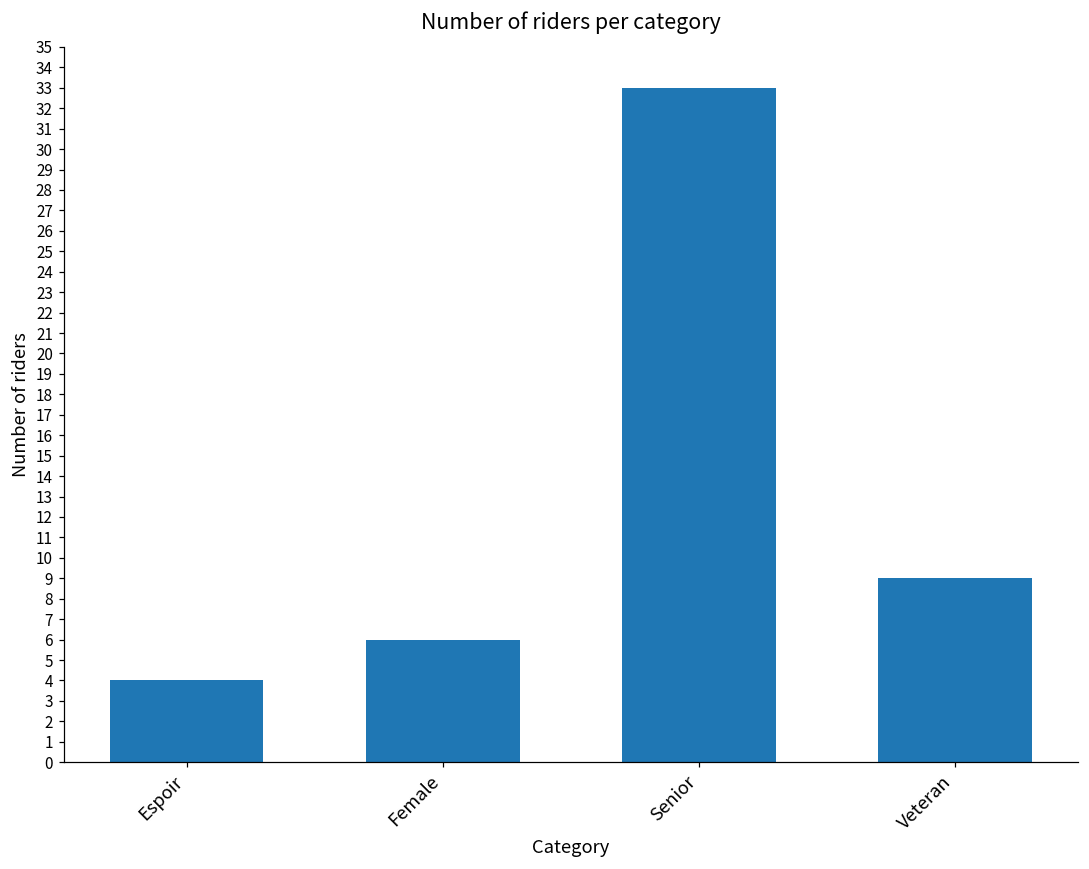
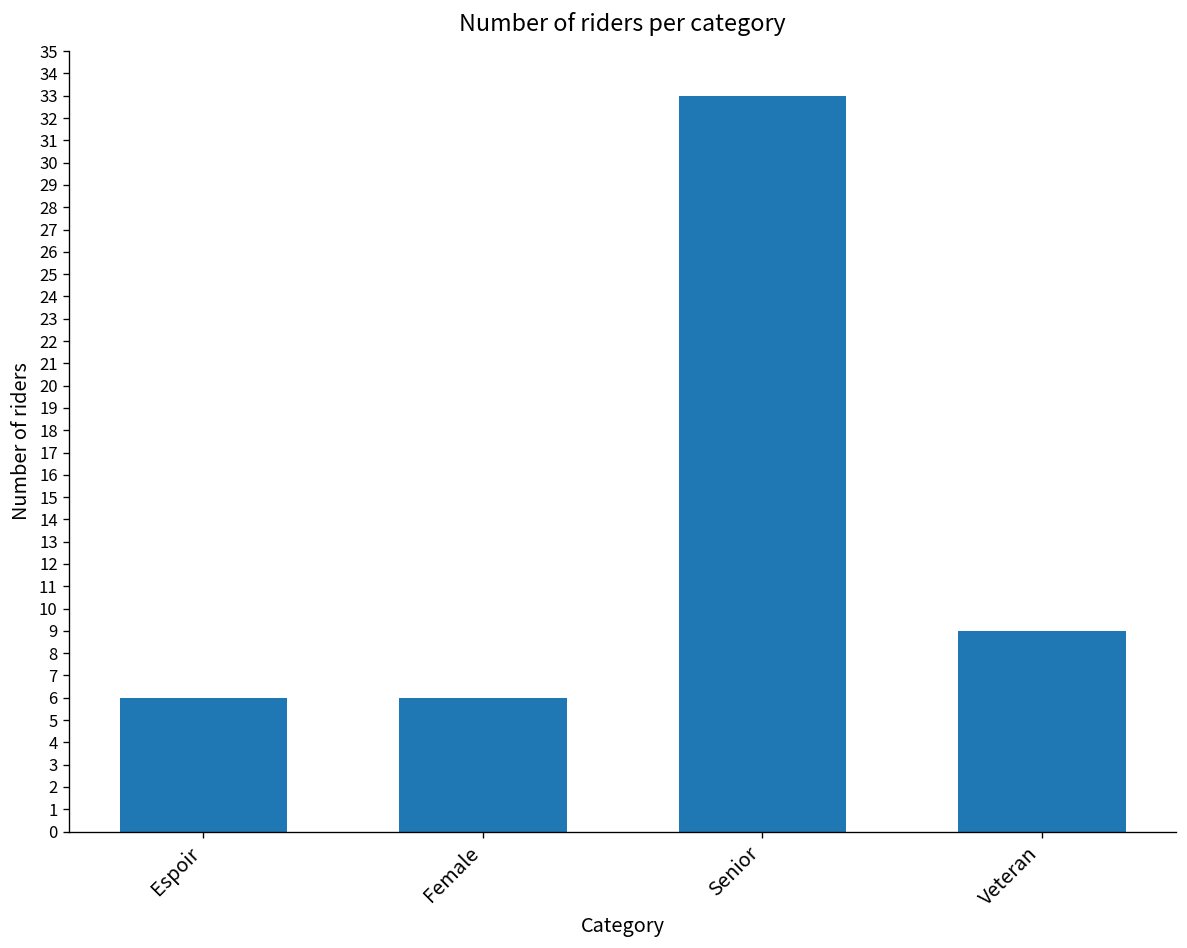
  {
-   "Espoir": 4,
+   "Espoir": 6,
    "Female": 6,
    "Senior": 33,
    "Veteran": 9
  }
